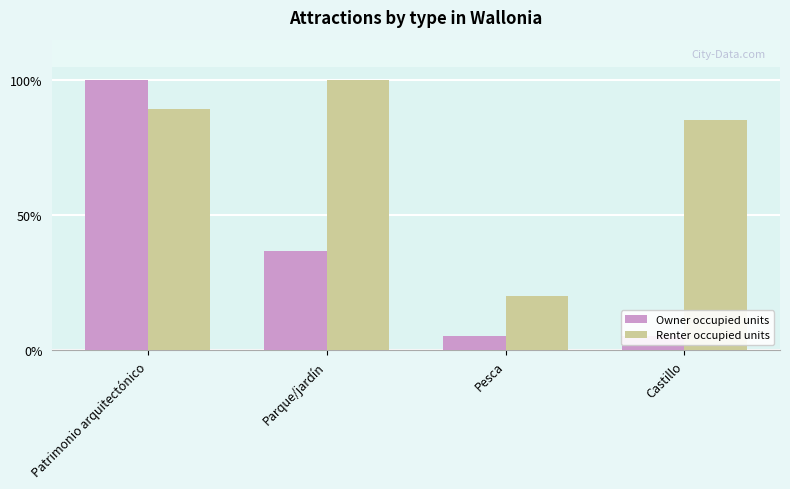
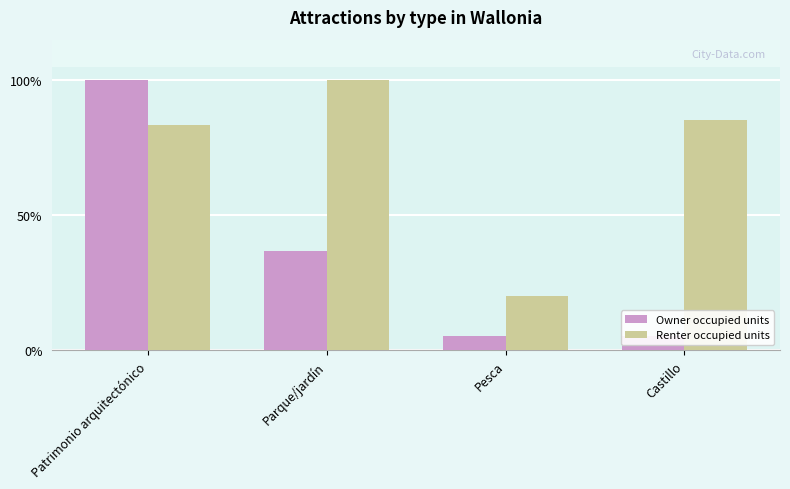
  {
    "Owner occupied units": {
      "Patrimonio arquitectónico": "100%",
      "Parque/jardín": "37%",
      "Pesca": "5%"
    },
    "Renter occupied units": {
-     "Patrimonio arquitectónico": "89%",
+     "Patrimonio arquitectónico": "84%",
      "Parque/jardín": "100%",
      "Pesca": "20%",
      "Castillo": "85%"
    }
  }
